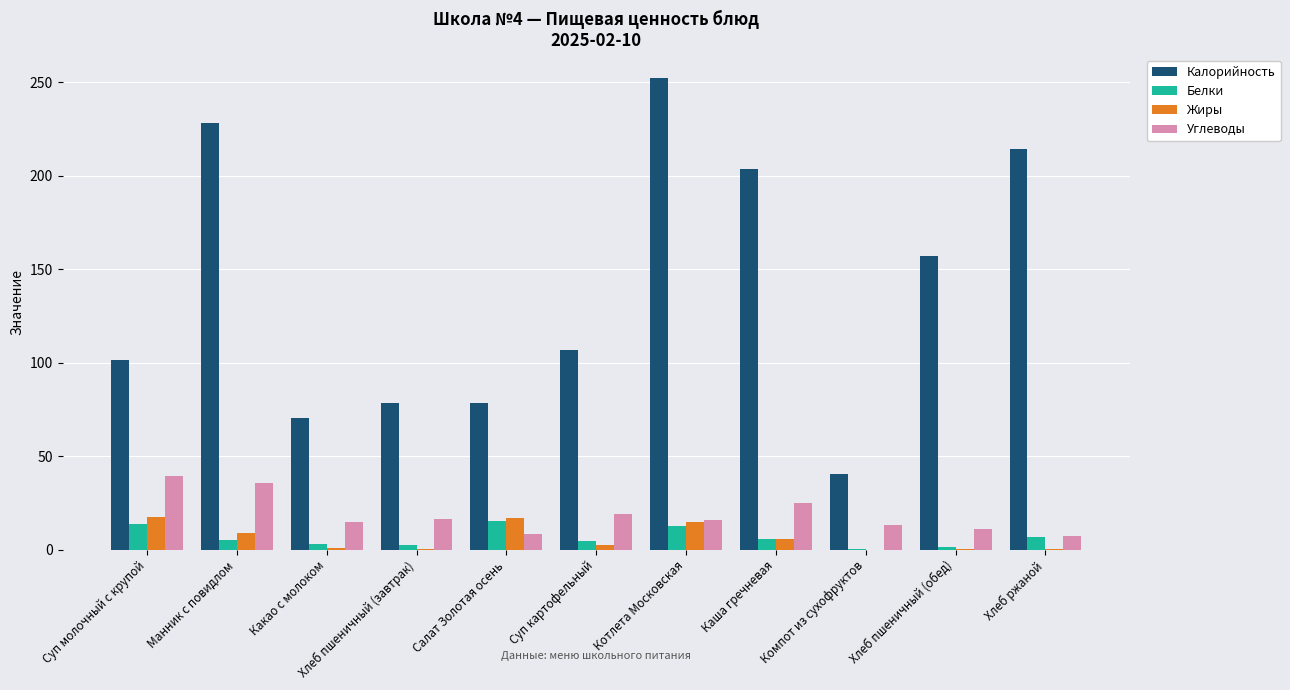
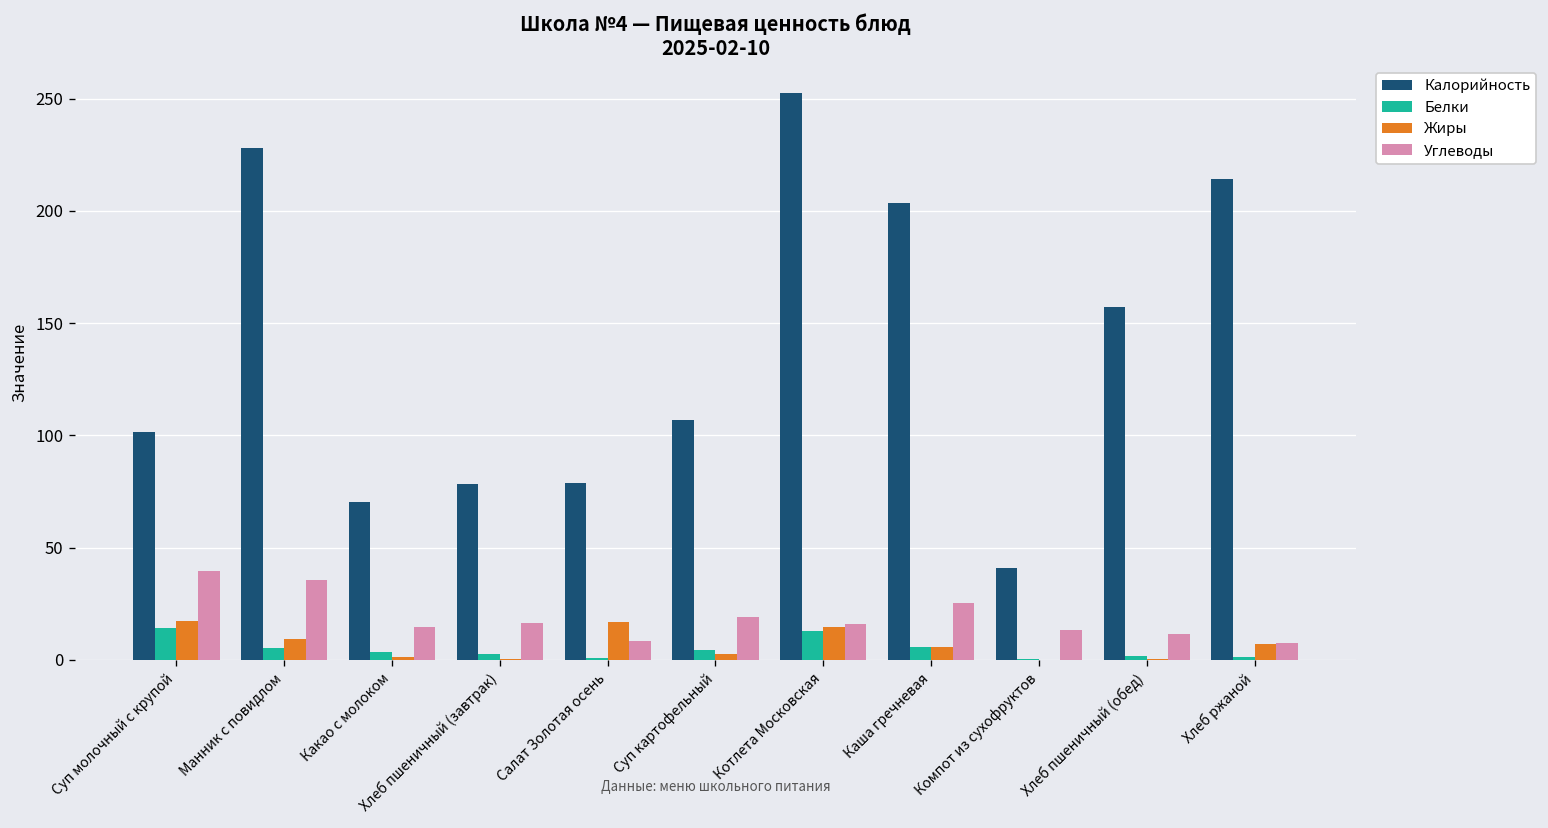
  {
    "Калорийность": {
      "Суп молочный с крупой": 102,
      "Манник с повидлом": 228,
      "Какао с молоком": 70,
      "Хлеб пшеничный (завтрак)": 78,
      "Салат Золотая осень": 79,
      "Суп картофельный": 107,
      "Котлета Московская": 252,
      "Каша гречневая": 203,
      "Компот из сухофруктов": 41,
      "Хлеб пшеничный (обед)": 157,
      "Хлеб ржаной": 214
    },
    "Белки": {
      "Суп молочный с крупой": 14,
      "Манник с повидлом": 5,
      "Какао с молоком": 3,
      "Хлеб пшеничный (завтрак)": 3,
-     "Салат Золотая осень": 15,
+     "Салат Золотая осень": 1,
      "Суп картофельный": 4,
      "Котлета Московская": 13,
      "Каша гречневая": 6,
      "Хлеб пшеничный (обед)": 2,
-     "Хлеб ржаной": 7
+     "Хлеб ржаной": 1
    },
    "Жиры": {
      "Суп молочный с крупой": 17,
      "Манник с повидлом": 9,
      "Салат Золотая осень": 17,
      "Суп картофельный": 2,
      "Котлета Московская": 15,
      "Каша гречневая": 6,
-     "Хлеб ржаной": 0
+     "Хлеб ржаной": 7
    },
    "Углеводы": {
      "Суп молочный с крупой": 40,
      "Манник с повидлом": 36,
      "Какао с молоком": 15,
      "Хлеб пшеничный (завтрак)": 17,
      "Салат Золотая осень": 8,
      "Суп картофельный": 19,
      "Котлета Московская": 16,
      "Каша гречневая": 25,
      "Компот из сухофруктов": 13,
      "Хлеб пшеничный (обед)": 11,
      "Хлеб ржаной": 8
    }
  }
